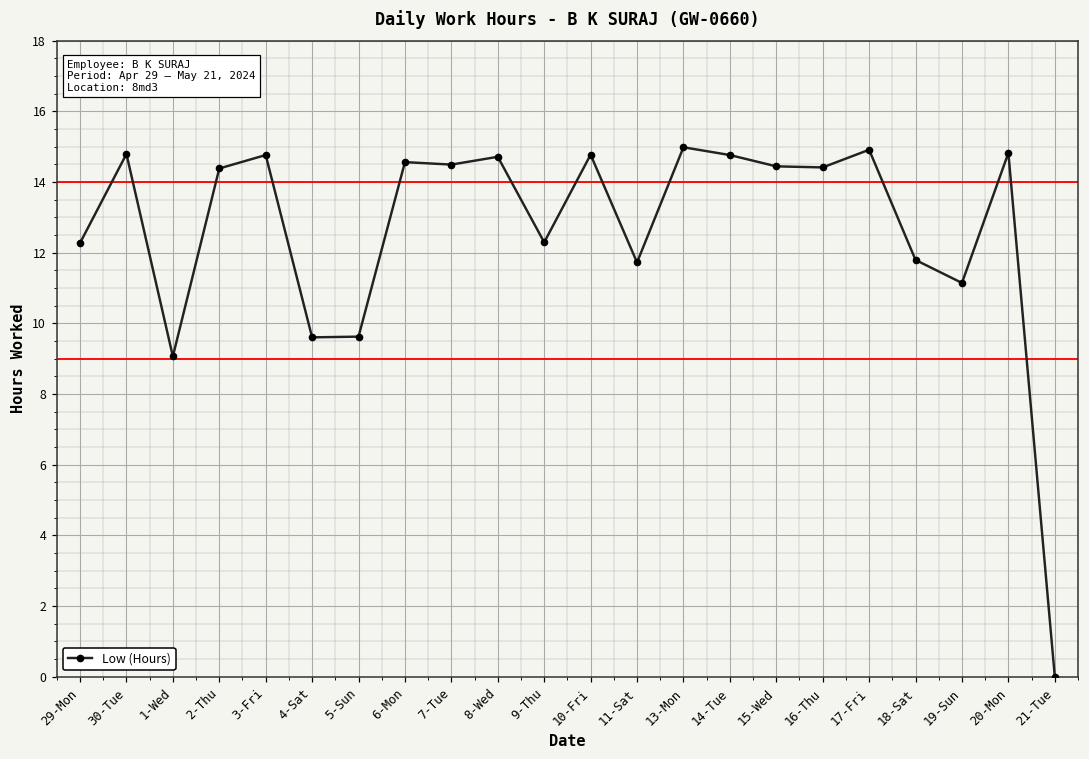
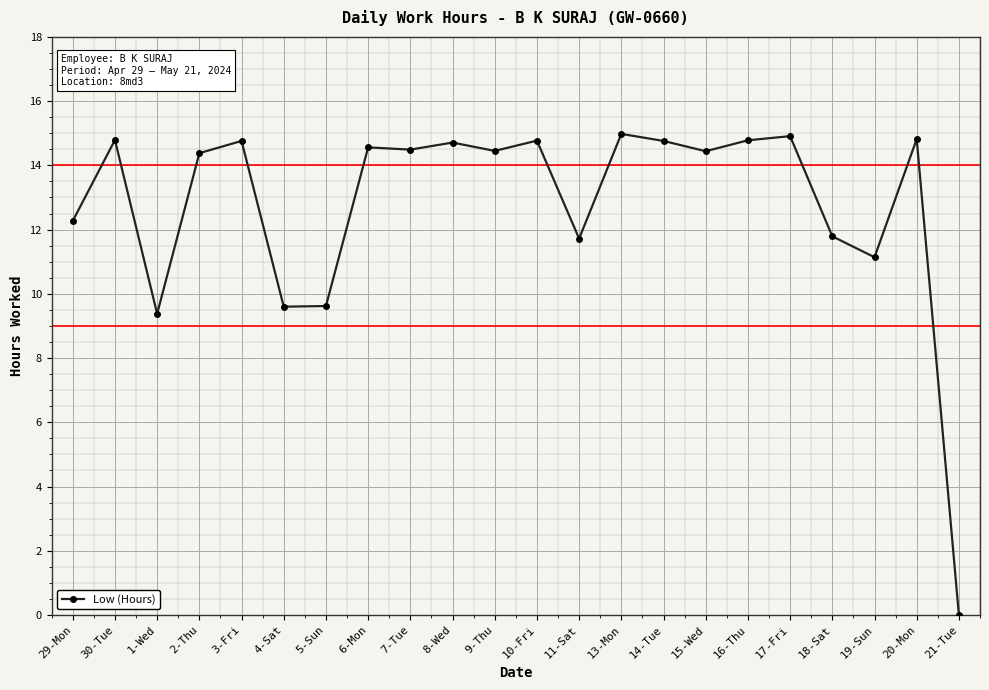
  {
    "29-Mon": 12.3,
    "30-Tue": 14.8,
-   "1-Wed": 9.1,
+   "1-Wed": 9.4,
    "2-Thu": 14.4,
    "3-Fri": 14.8,
    "4-Sat": 9.6,
    "5-Sun": 9.6,
    "6-Mon": 14.6,
    "7-Tue": 14.5,
    "8-Wed": 14.7,
-   "9-Thu": 12.3,
+   "9-Thu": 14.5,
    "10-Fri": 14.8,
    "11-Sat": 11.7,
    "13-Mon": 15.0,
    "14-Tue": 14.8,
    "15-Wed": 14.4,
-   "16-Thu": 14.4,
+   "16-Thu": 14.8,
    "17-Fri": 14.9,
    "18-Sat": 11.8,
    "19-Sun": 11.1,
    "20-Mon": 14.8,
    "21-Tue": 0.0
  }
